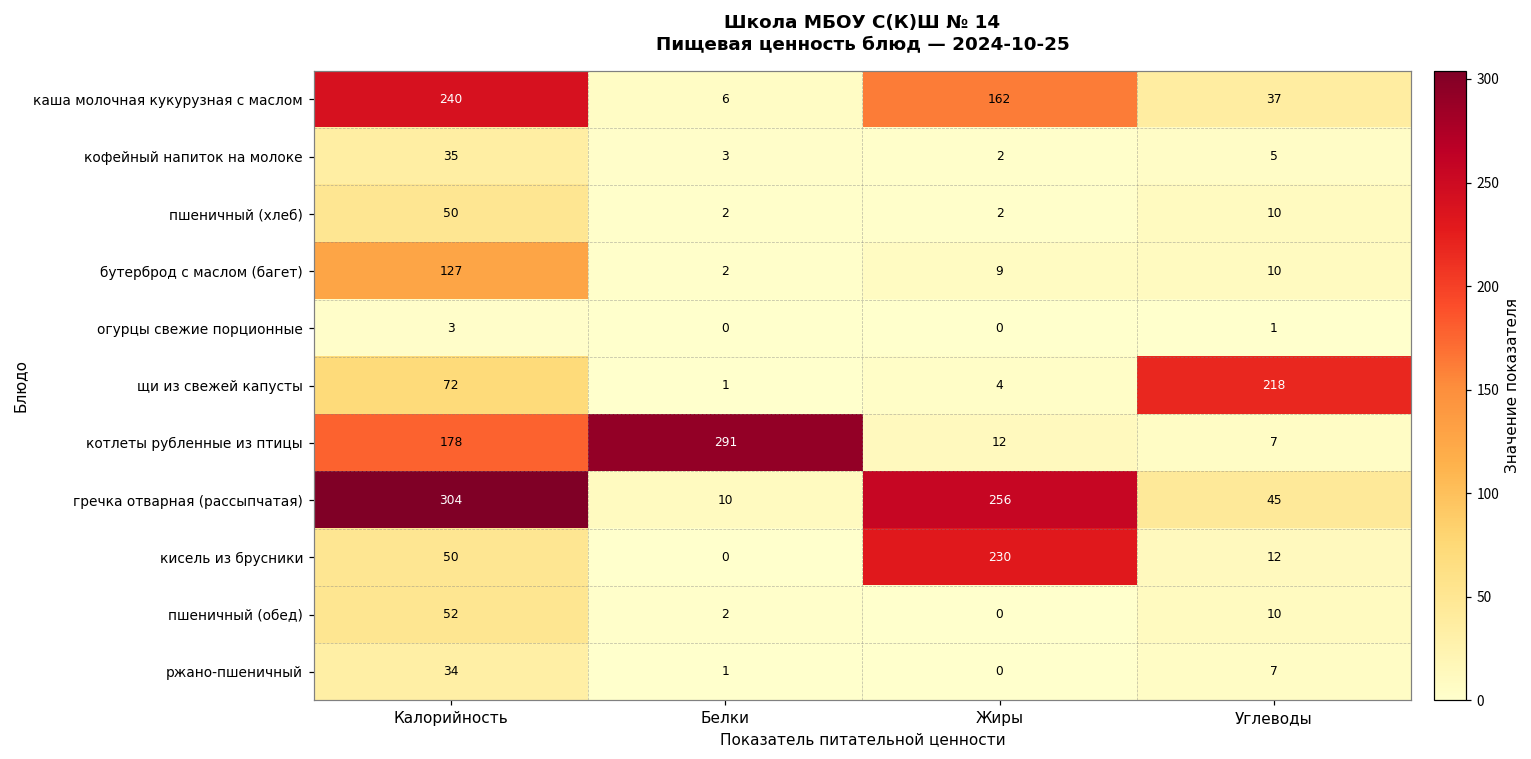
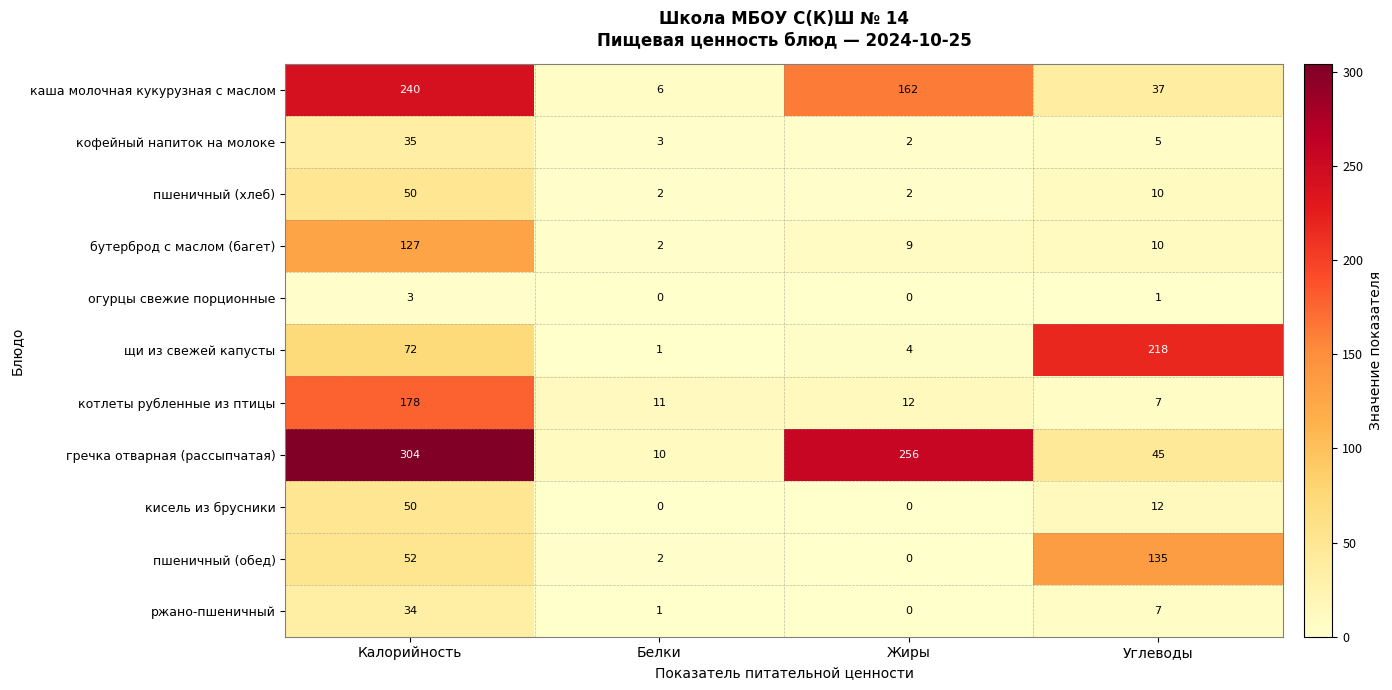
  {
    "каша молочная кукурузная с маслом": {
      "Калорийность": 240,
      "Белки": 6,
      "Жиры": 162,
      "Углеводы": 37
    },
    "кофейный напиток на молоке": {
      "Калорийность": 35,
      "Белки": 3,
      "Жиры": 2,
      "Углеводы": 5
    },
    "пшеничный (хлеб)": {
      "Калорийность": 50,
      "Белки": 2,
      "Жиры": 2,
      "Углеводы": 10
    },
    "бутерброд с маслом (багет)": {
      "Калорийность": 127,
      "Белки": 2,
      "Жиры": 9,
      "Углеводы": 10
    },
    "огурцы свежие порционные": {
      "Калорийность": 3,
      "Белки": 0,
      "Жиры": 0,
      "Углеводы": 1
    },
    "щи из свежей капусты": {
      "Калорийность": 72,
      "Белки": 1,
      "Жиры": 4,
      "Углеводы": 218
    },
    "котлеты рубленные из птицы": {
      "Калорийность": 178,
-     "Белки": 291,
+     "Белки": 11,
      "Жиры": 12,
      "Углеводы": 7
    },
    "гречка отварная (рассыпчатая)": {
      "Калорийность": 304,
      "Белки": 10,
      "Жиры": 256,
      "Углеводы": 45
    },
    "кисель из брусники": {
      "Калорийность": 50,
      "Белки": 0,
-     "Жиры": 230,
+     "Жиры": 0,
      "Углеводы": 12
    },
    "пшеничный (обед)": {
      "Калорийность": 52,
      "Белки": 2,
      "Жиры": 0,
-     "Углеводы": 10
+     "Углеводы": 135
    },
    "ржано-пшеничный": {
      "Калорийность": 34,
      "Белки": 1,
      "Жиры": 0,
      "Углеводы": 7
    }
  }
